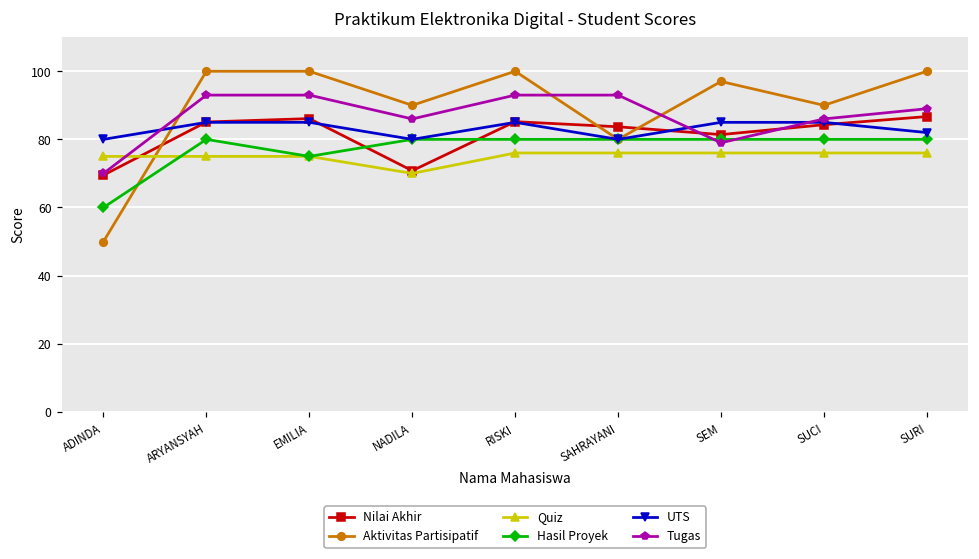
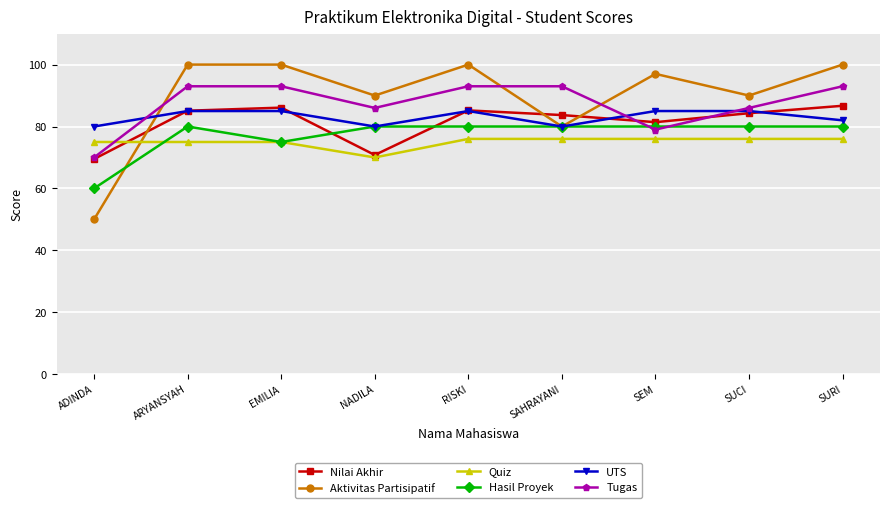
  {
    "Nilai Akhir": {
      "EMILIA": 86,
      "SAHRAYANI": 84,
      "SEM": 81,
      "SURI": 87
    },
    "Aktivitas Partisipatif": {
      "ADINDA": 50,
      "ARYANSYAH": 100,
      "EMILIA": 100,
      "NADILA": 90,
      "RISKI": 100,
      "SEM": 97,
      "SUCI": 90,
      "SURI": 100
    },
    "Quiz": {
      "ADINDA": 75,
      "ARYANSYAH": 75,
      "RISKI": 76,
      "SAHRAYANI": 76,
      "SEM": 76,
      "SUCI": 76,
      "SURI": 76
    },
    "Hasil Proyek": {
      "ADINDA": 60,
      "ARYANSYAH": 80,
      "RISKI": 80,
      "SEM": 80,
      "SUCI": 80,
      "SURI": 80
    },
    "UTS": {
      "ADINDA": 80,
      "EMILIA": 85,
      "SEM": 85,
      "SURI": 82
    },
    "Tugas": {
      "ARYANSYAH": 93,
      "EMILIA": 93,
      "NADILA": 86,
      "RISKI": 93,
      "SAHRAYANI": 93,
      "SEM": 79,
      "SUCI": 86,
-     "SURI": 89
+     "SURI": 93
    }
  }
